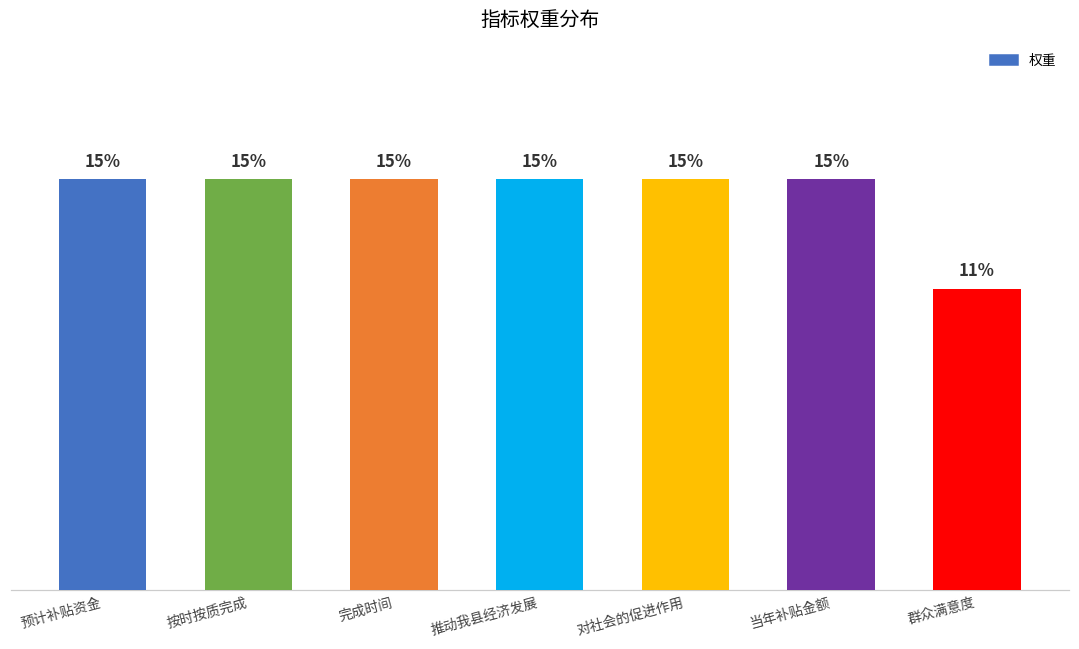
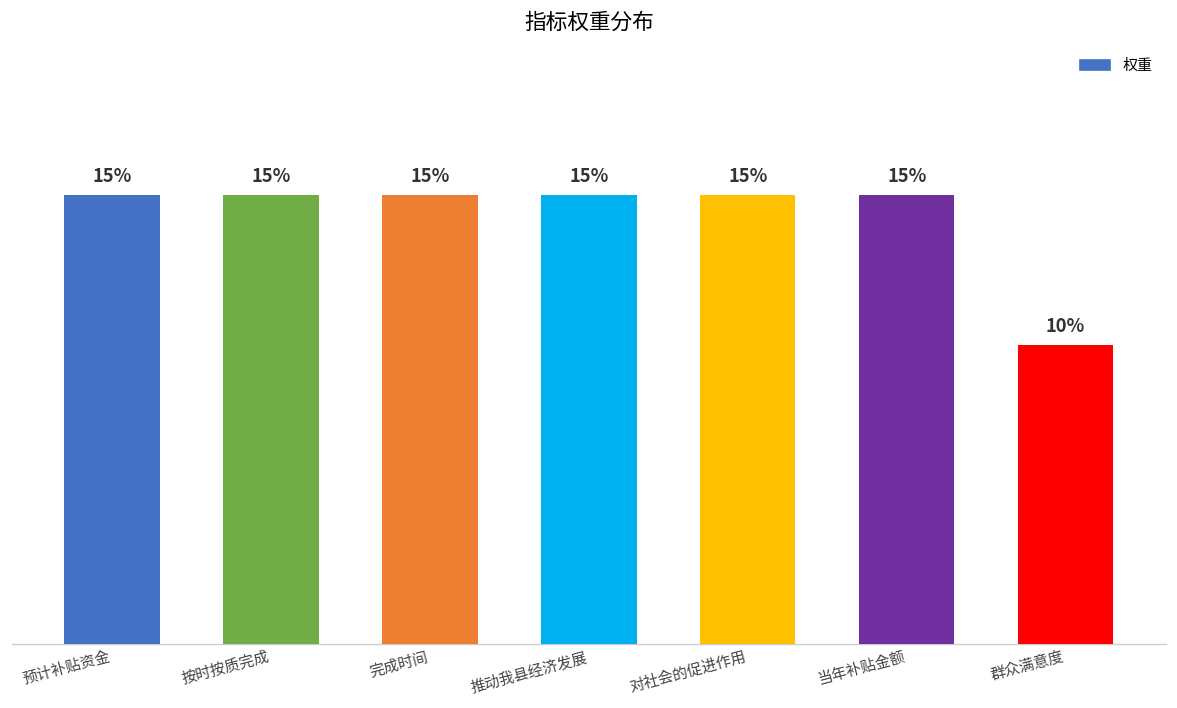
  {
    "预计补贴资金": "15%",
    "按时按质完成": "15%",
    "完成时间": "15%",
    "推动我县经济发展": "15%",
    "对社会的促进作用": "15%",
    "当年补贴金额": "15%",
-   "群众满意度": "11%"
+   "群众满意度": "10%"
  }
